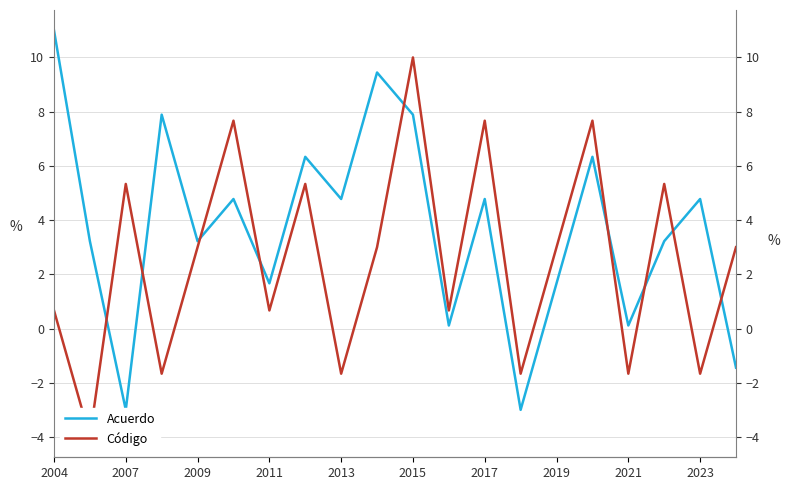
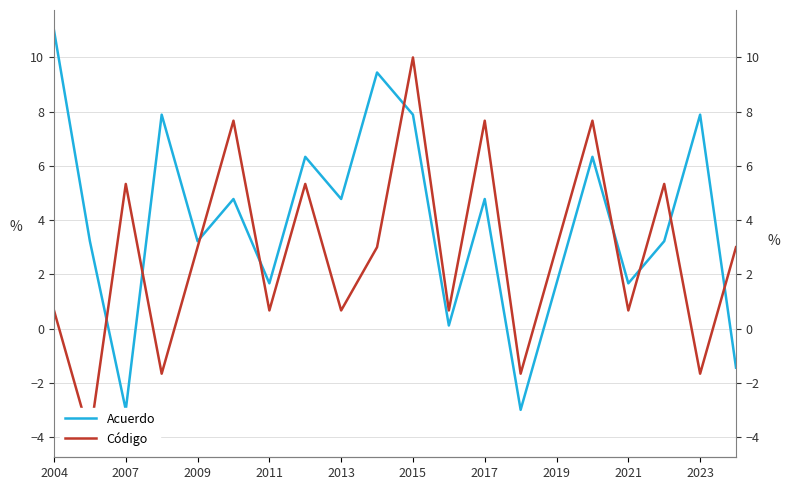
  {
    "Acuerdo": {
      "2004": 11.0,
      "2009": 3.2,
      "2011": 1.7,
      "2013": 4.8,
      "2015": 7.9,
      "2017": 4.8,
      "2019": 1.7,
-     "2021": 0.1,
-     "2023": 4.8
+     "2021": 1.7,
+     "2023": 7.9
    },
    "Código": {
      "2004": 0.7,
      "2007": 5.3,
      "2009": 3.0,
      "2011": 0.7,
-     "2013": -1.7,
+     "2013": 0.7,
      "2015": 10.0,
      "2017": 7.7,
      "2019": 3.0,
-     "2021": -1.7,
+     "2021": 0.7,
      "2023": -1.7
    }
  }
